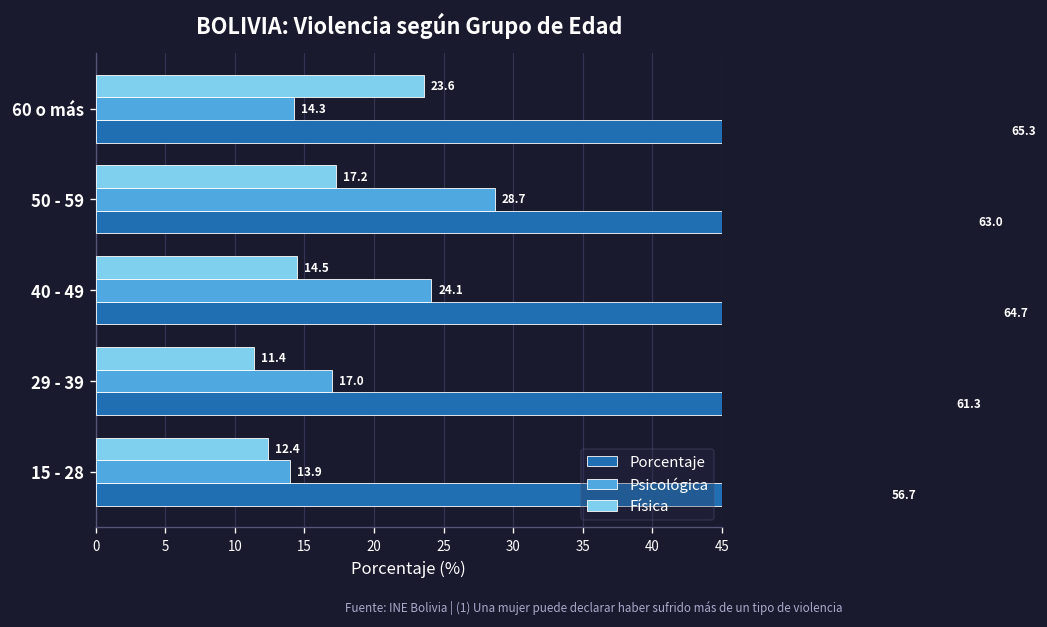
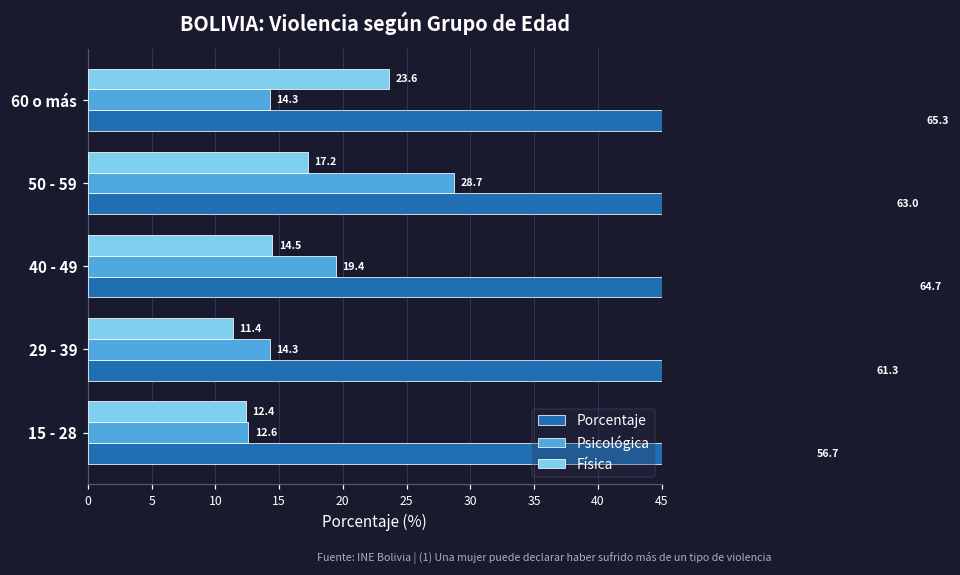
  {
    "Psicológica": {
      "60 o más": 14.3,
      "50 - 59": 28.7,
-     "40 - 49": 24.1,
-     "29 - 39": 17.0,
-     "15 - 28": 13.9
+     "40 - 49": 19.4,
+     "29 - 39": 14.3,
+     "15 - 28": 12.6
    },
    "Física": {
      "60 o más": 23.6,
      "50 - 59": 17.2,
      "40 - 49": 14.5,
      "29 - 39": 11.4,
      "15 - 28": 12.4
    }
  }
